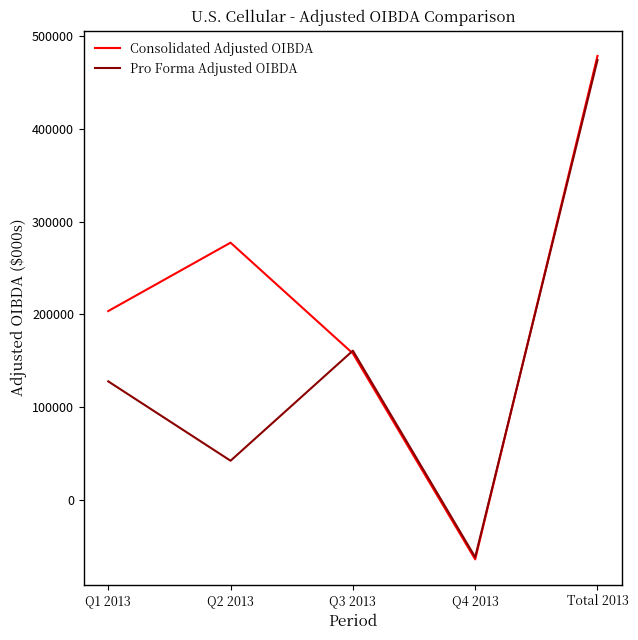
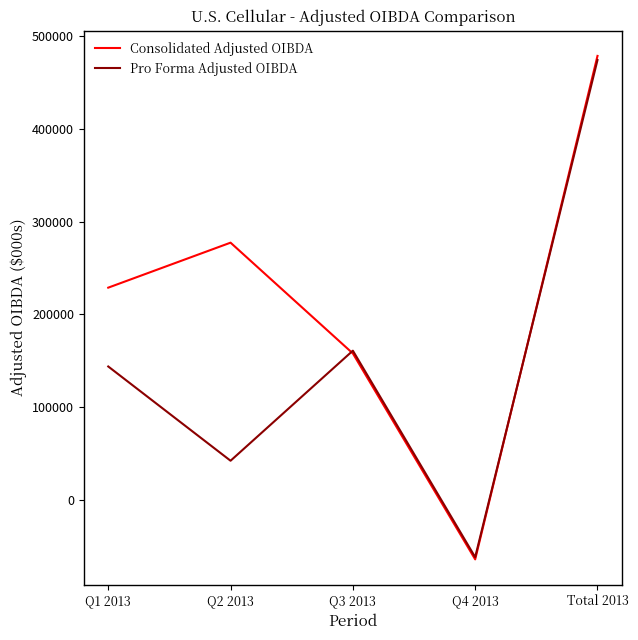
  {
    "Consolidated Adjusted OIBDA": {
-     "Q1 2013": 200000,
+     "Q1 2013": 230000,
      "Q2 2013": 280000,
      "Q3 2013": 160000,
      "Total 2013": 480000
    },
    "Pro Forma Adjusted OIBDA": {
-     "Q1 2013": 130000,
+     "Q1 2013": 140000,
      "Q2 2013": 40000,
      "Q3 2013": 160000,
      "Total 2013": 470000
    }
  }
